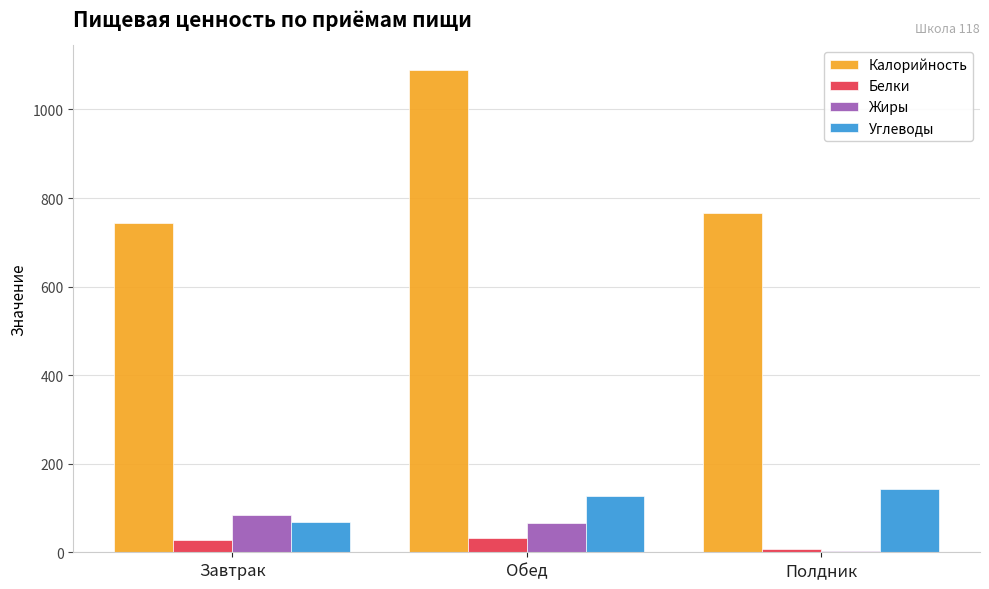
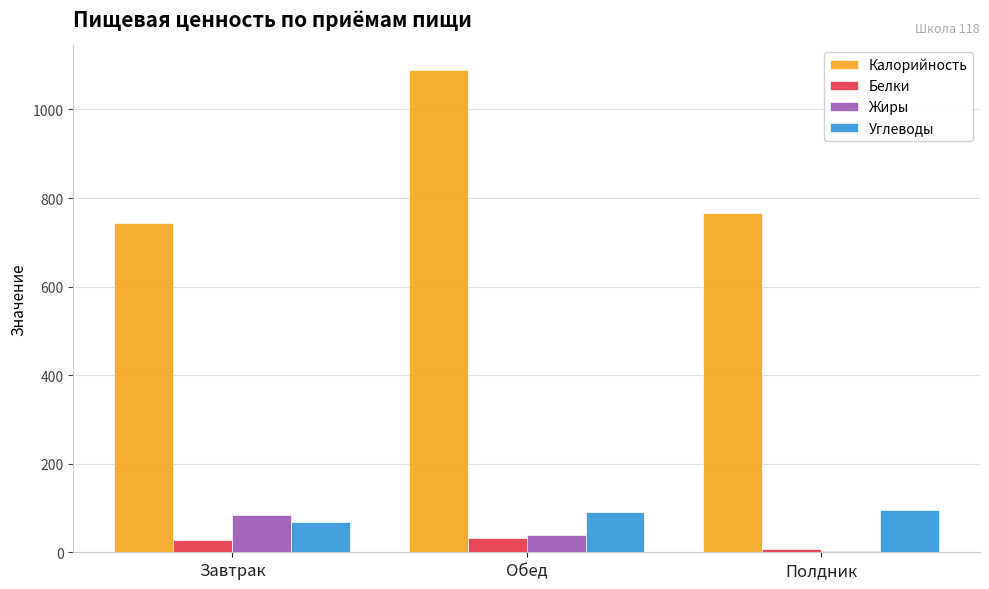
  {
    "Калорийность": {
      "Завтрак": 740,
      "Обед": 1090,
      "Полдник": 770
    },
    "Белки": {
      "Завтрак": 30,
      "Обед": 30,
      "Полдник": 10
    },
    "Жиры": {
      "Завтрак": 80,
-     "Обед": 70
+     "Обед": 40
    },
    "Углеводы": {
      "Завтрак": 70,
-     "Обед": 130,
-     "Полдник": 140
+     "Обед": 90,
+     "Полдник": 100
    }
  }
